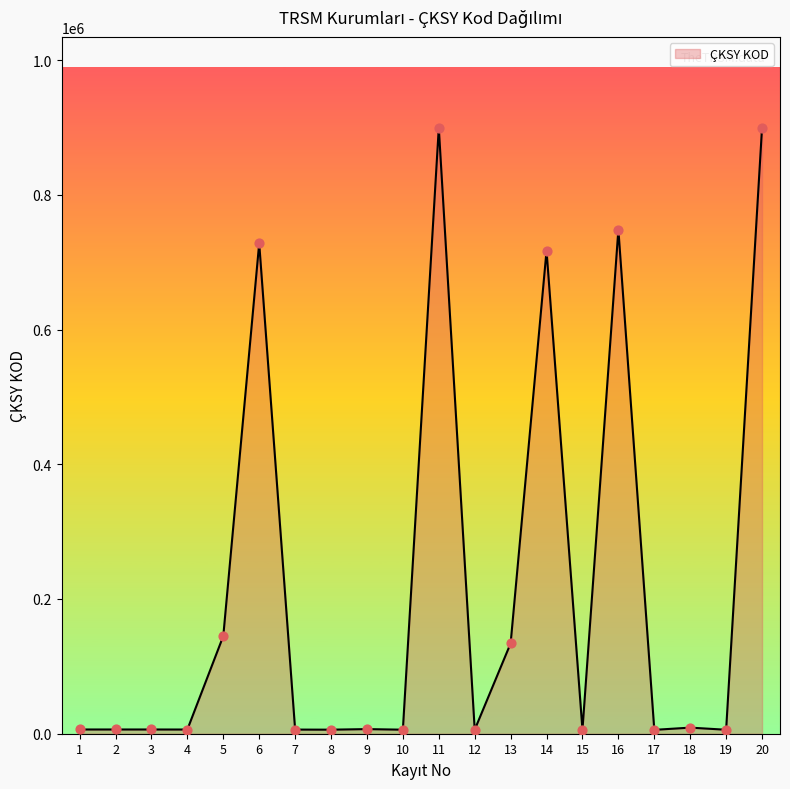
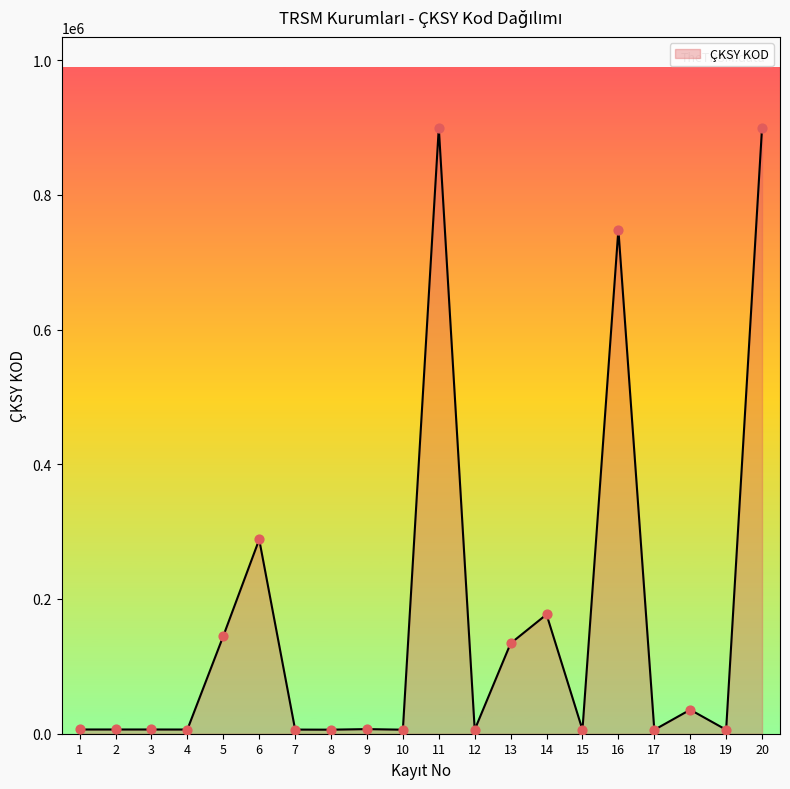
  {
    "1": 10000,
    "2": 10000,
    "3": 10000,
    "4": 10000,
    "5": 140000,
-   "6": 730000,
+   "6": 290000,
    "7": 10000,
    "8": 10000,
    "9": 10000,
    "10": 10000,
    "11": 900000,
    "12": 10000,
    "13": 130000,
-   "14": 720000,
+   "14": 180000,
    "15": 10000,
    "16": 750000,
    "17": 10000,
-   "18": 10000,
+   "18": 40000,
    "19": 10000,
    "20": 900000
  }
